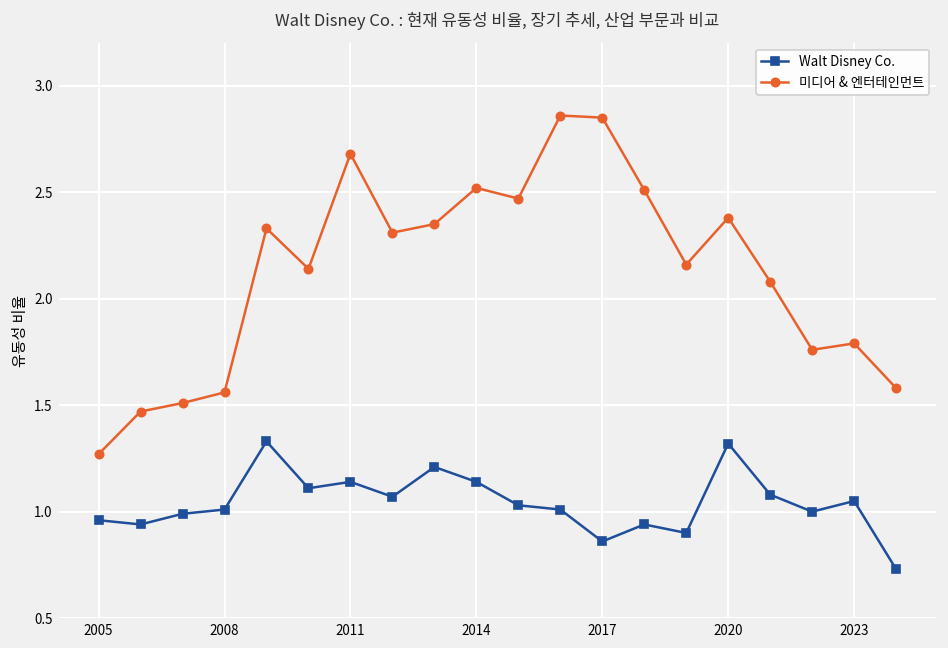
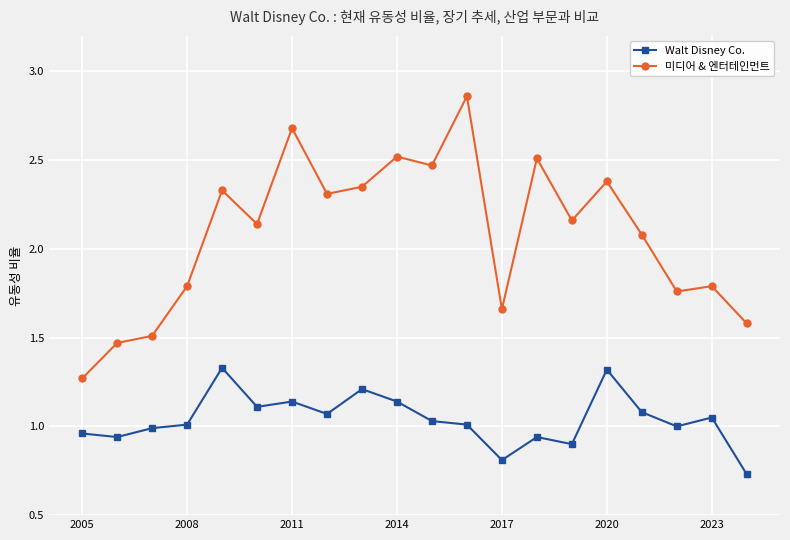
  {
    "Walt Disney Co.": {
      "2005": 0.96,
      "2008": 1.01,
      "2011": 1.14,
      "2014": 1.14,
-     "2017": 0.86,
+     "2017": 0.81,
      "2020": 1.32,
      "2023": 1.05
    },
    "미디어 & 엔터테인먼트": {
      "2005": 1.27,
-     "2008": 1.56,
+     "2008": 1.79,
      "2011": 2.68,
      "2014": 2.52,
-     "2017": 2.85,
+     "2017": 1.66,
      "2020": 2.38,
      "2023": 1.79
    }
  }
